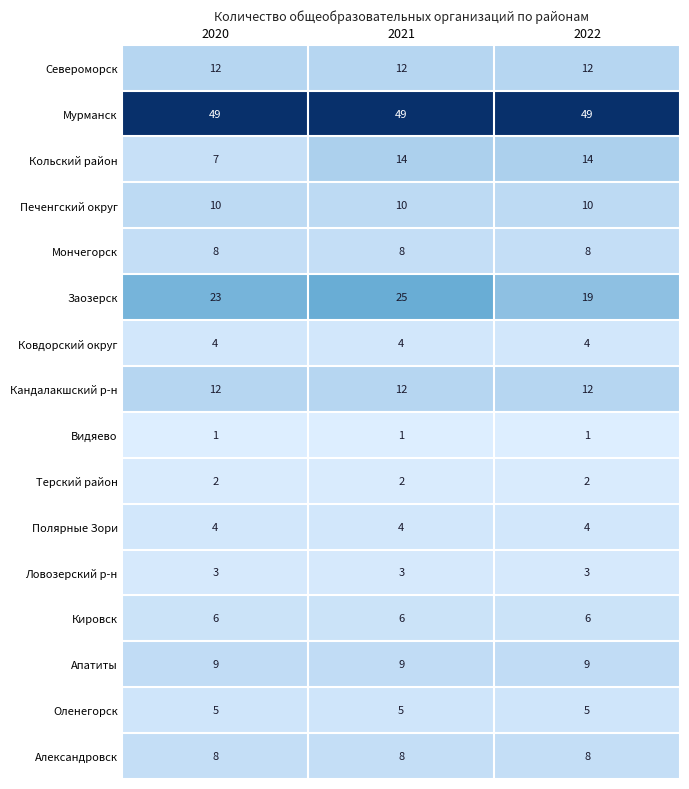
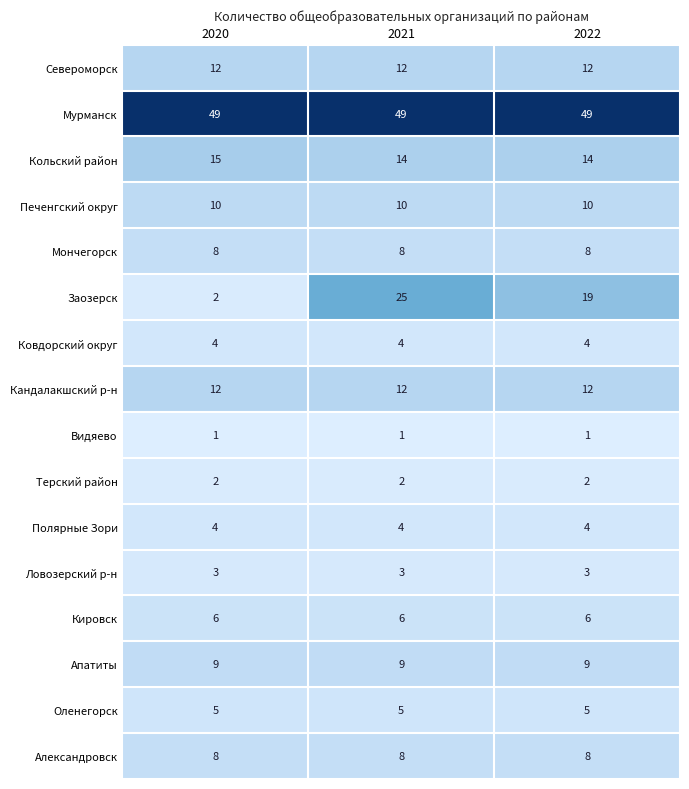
  {
    "Североморск": {
      "2020": 12,
      "2021": 12,
      "2022": 12
    },
    "Мурманск": {
      "2020": 49,
      "2021": 49,
      "2022": 49
    },
    "Кольский район": {
-     "2020": 7,
+     "2020": 15,
      "2021": 14,
      "2022": 14
    },
    "Печенгский округ": {
      "2020": 10,
      "2021": 10,
      "2022": 10
    },
    "Мончегорск": {
      "2020": 8,
      "2021": 8,
      "2022": 8
    },
    "Заозерск": {
-     "2020": 23,
+     "2020": 2,
      "2021": 25,
      "2022": 19
    },
    "Ковдорский округ": {
      "2020": 4,
      "2021": 4,
      "2022": 4
    },
    "Кандалакшский р-н": {
      "2020": 12,
      "2021": 12,
      "2022": 12
    },
    "Видяево": {
      "2020": 1,
      "2021": 1,
      "2022": 1
    },
    "Терский район": {
      "2020": 2,
      "2021": 2,
      "2022": 2
    },
    "Полярные Зори": {
      "2020": 4,
      "2021": 4,
      "2022": 4
    },
    "Ловозерский р-н": {
      "2020": 3,
      "2021": 3,
      "2022": 3
    },
    "Кировск": {
      "2020": 6,
      "2021": 6,
      "2022": 6
    },
    "Апатиты": {
      "2020": 9,
      "2021": 9,
      "2022": 9
    },
    "Оленегорск": {
      "2020": 5,
      "2021": 5,
      "2022": 5
    },
    "Александровск": {
      "2020": 8,
      "2021": 8,
      "2022": 8
    }
  }
